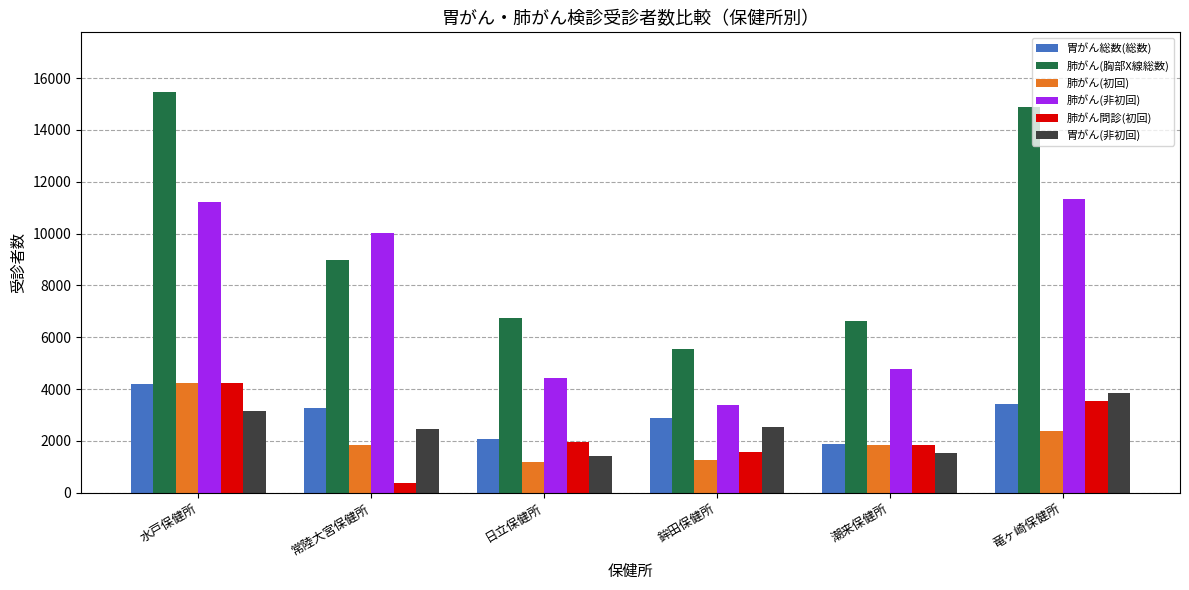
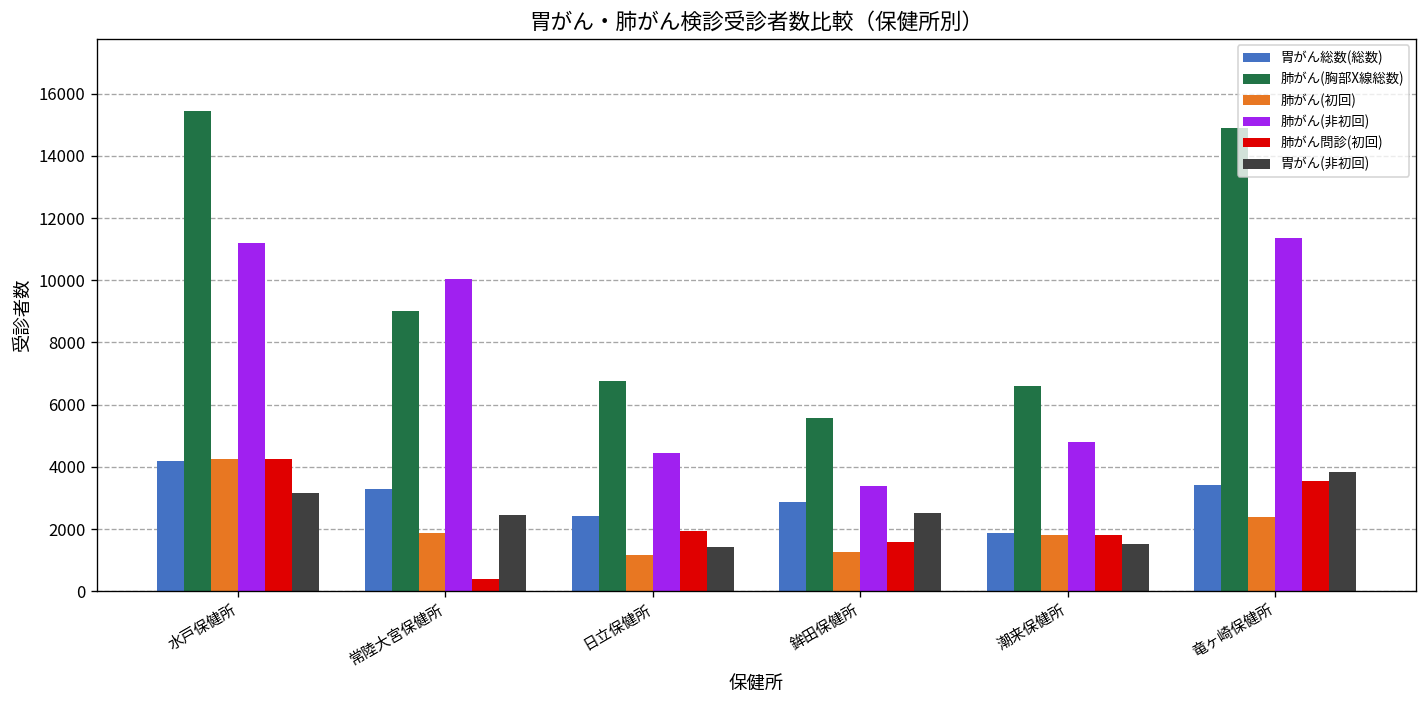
  {
    "胃がん総数(総数)": {
      "水戸保健所": 4200,
      "常陸大宮保健所": 3300,
-     "日立保健所": 2100,
+     "日立保健所": 2400,
      "鉾田保健所": 2900,
      "潮来保健所": 1900,
      "竜ヶ崎保健所": 3400
    },
    "肺がん(初回)": {
      "水戸保健所": 4200,
      "常陸大宮保健所": 1900,
      "日立保健所": 1200,
      "鉾田保健所": 1300,
      "潮来保健所": 1800,
      "竜ヶ崎保健所": 2400
    },
    "肺がん(非初回)": {
      "水戸保健所": 11200,
      "常陸大宮保健所": 10000,
      "日立保健所": 4400,
      "鉾田保健所": 3400,
      "潮来保健所": 4800,
      "竜ヶ崎保健所": 11400
    },
    "肺がん問診(初回)": {
      "水戸保健所": 4200,
      "常陸大宮保健所": 400,
      "日立保健所": 1900,
      "鉾田保健所": 1600,
      "潮来保健所": 1800,
      "竜ヶ崎保健所": 3500
    }
  }
